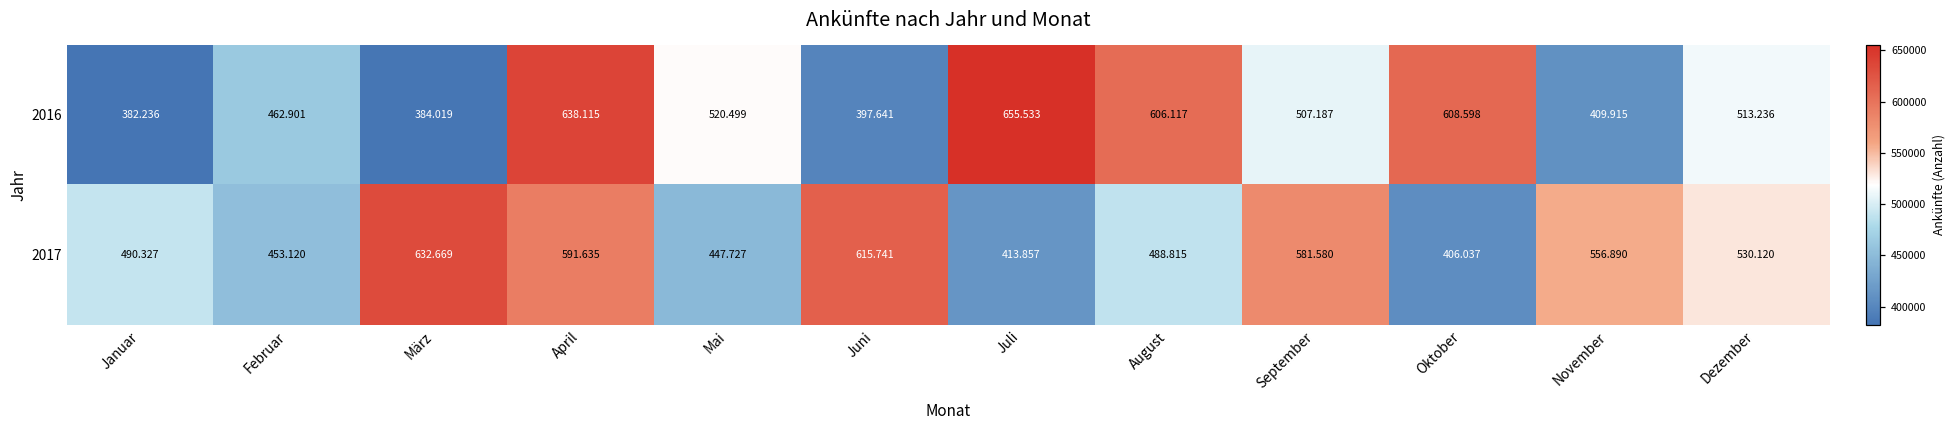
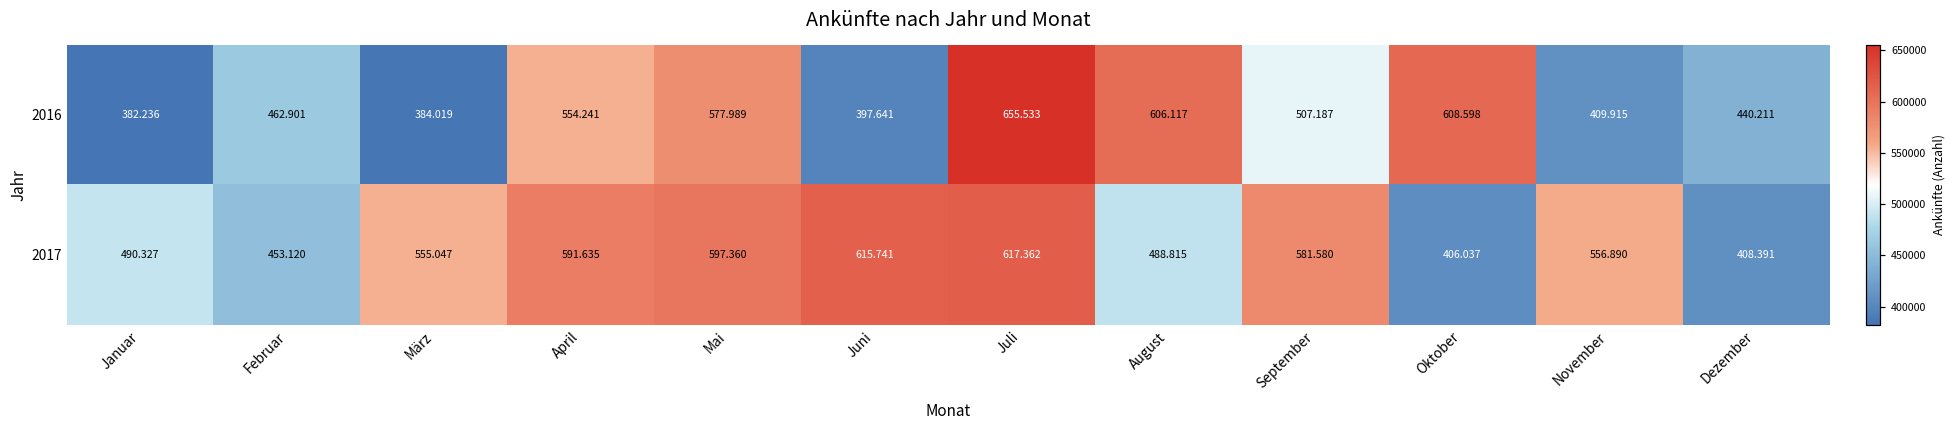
  {
    "2016": {
      "Januar": 382.236,
      "Februar": 462.901,
      "März": 384.019,
-     "April": 638.115,
-     "Mai": 520.499,
+     "April": 554.241,
+     "Mai": 577.989,
      "Juni": 397.641,
      "Juli": 655.533,
      "August": 606.117,
      "September": 507.187,
      "Oktober": 608.598,
      "November": 409.915,
-     "Dezember": 513.236
+     "Dezember": 440.211
    },
    "2017": {
      "Januar": 490.327,
      "Februar": 453.120,
-     "März": 632.669,
+     "März": 555.047,
      "April": 591.635,
-     "Mai": 447.727,
+     "Mai": 597.360,
      "Juni": 615.741,
-     "Juli": 413.857,
+     "Juli": 617.362,
      "August": 488.815,
      "September": 581.580,
      "Oktober": 406.037,
      "November": 556.890,
-     "Dezember": 530.120
+     "Dezember": 408.391
    }
  }
